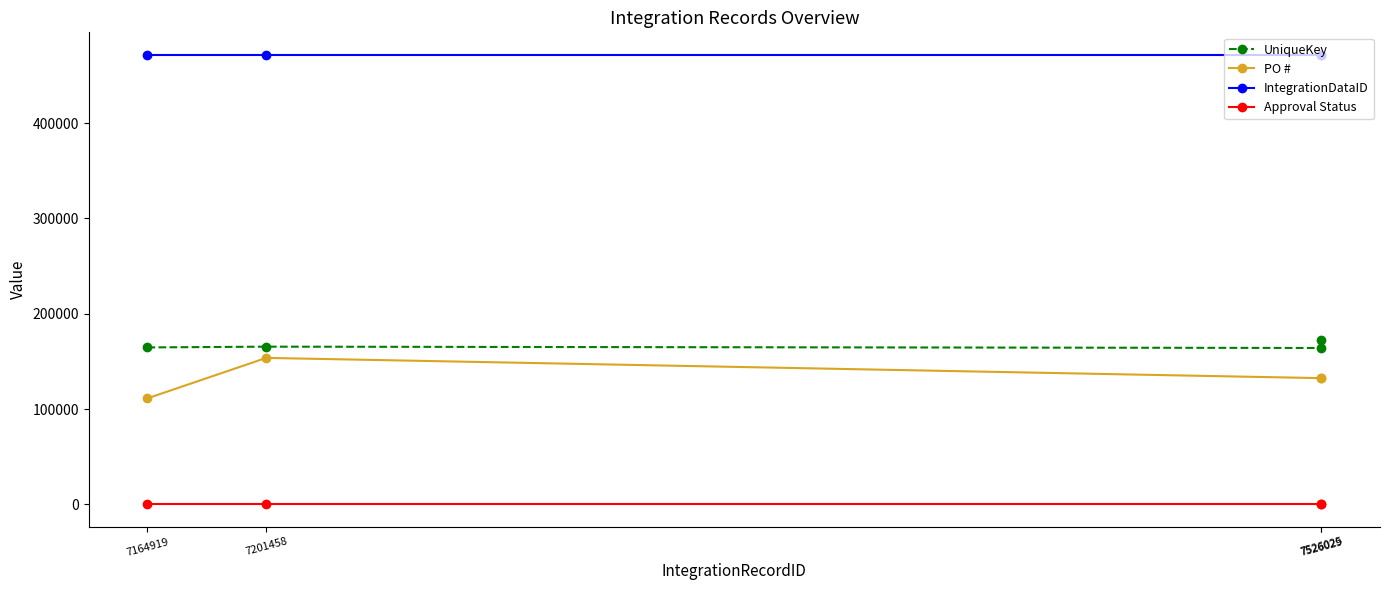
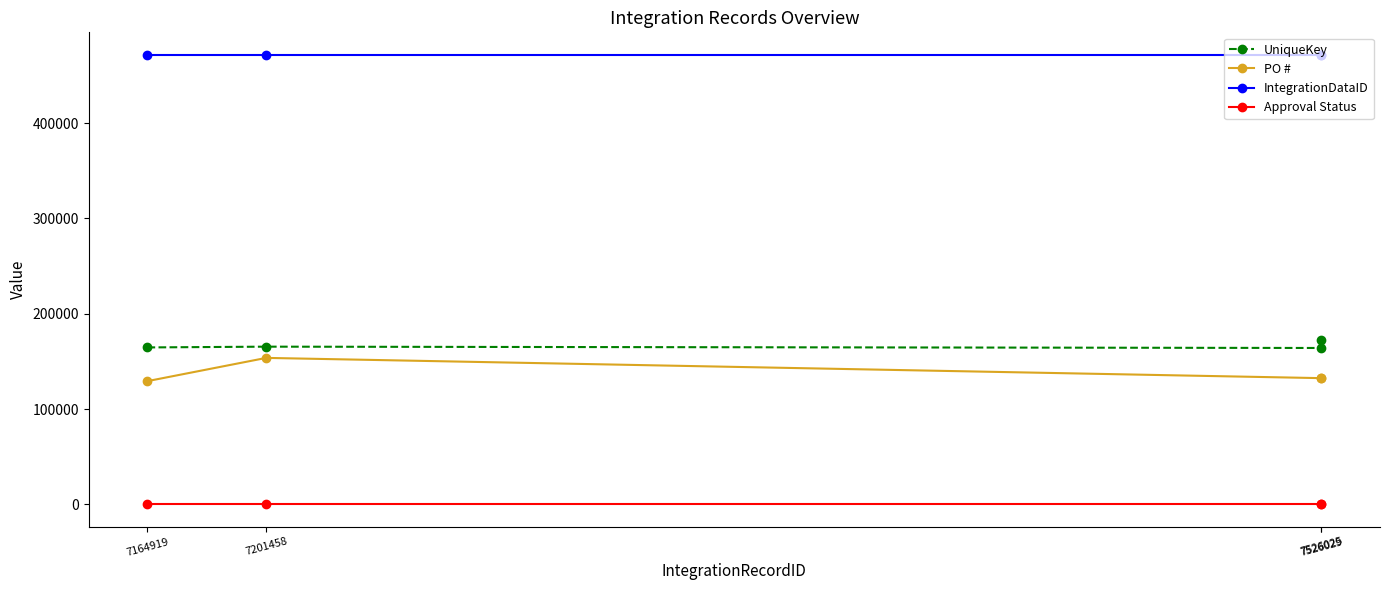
  {
    "UniqueKey": {
      "7164919": 160000,
      "7201458": 170000,
      "7526025": 160000,
      "7526029": 170000
    },
    "PO #": {
-     "7164919": 110000,
+     "7164919": 130000,
      "7201458": 150000,
      "7526025": 130000,
      "7526029": 130000
    },
    "IntegrationDataID": {
      "7164919": 470000,
      "7201458": 470000
    },
    "Approval Status": {
      "7164919": 0,
      "7201458": 0,
      "7526025": 0,
      "7526029": 0
    }
  }
